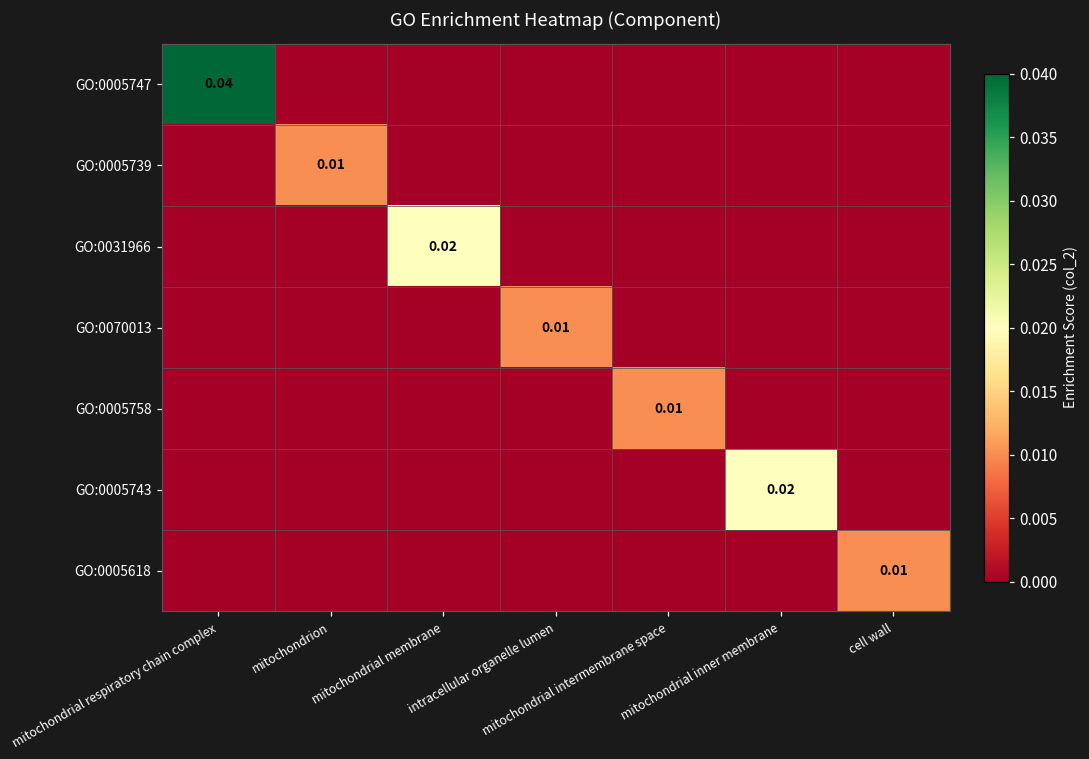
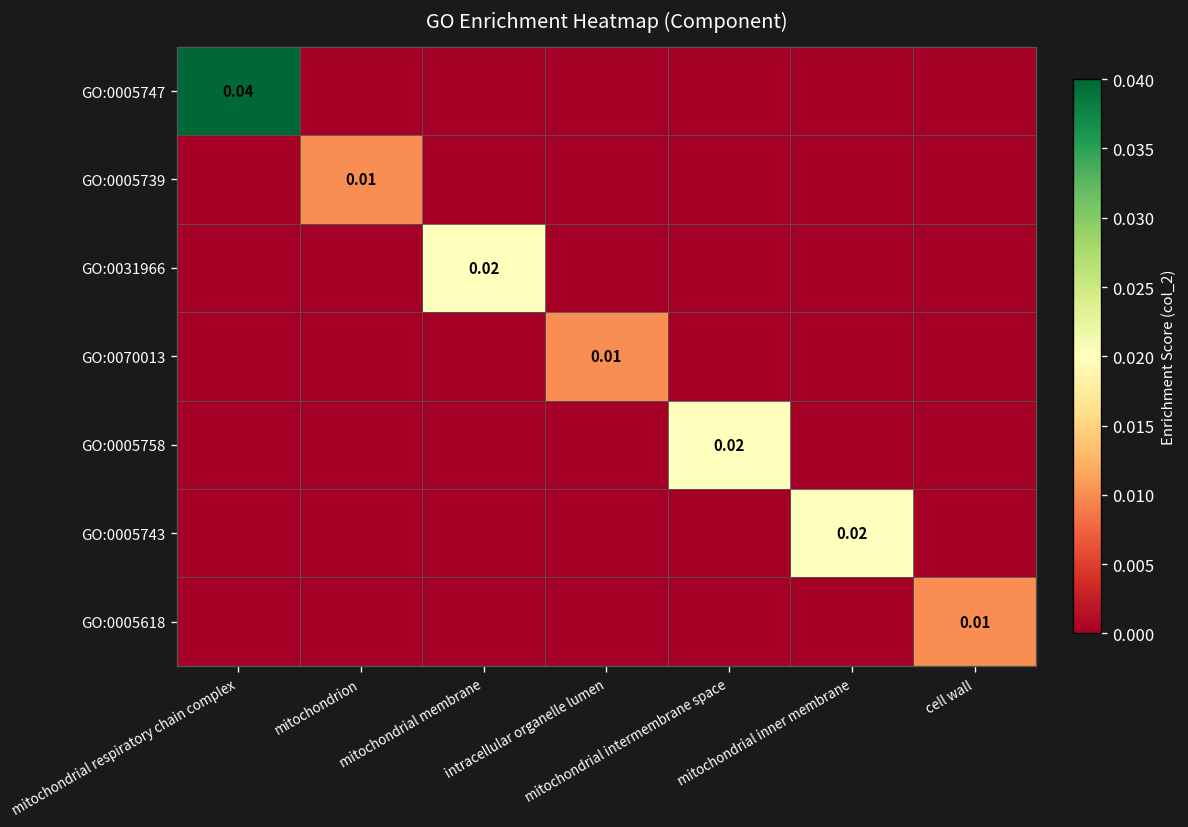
  {
    "GO:0005747": {
      "mitochondrial respiratory chain complex": 0.04
    },
    "GO:0005739": {
      "mitochondrion": 0.01
    },
    "GO:0031966": {
      "mitochondrial membrane": 0.02
    },
    "GO:0070013": {
      "intracellular organelle lumen": 0.01
    },
    "GO:0005758": {
-     "mitochondrial intermembrane space": 0.01
+     "mitochondrial intermembrane space": 0.02
    },
    "GO:0005743": {
      "mitochondrial inner membrane": 0.02
    },
    "GO:0005618": {
      "cell wall": 0.01
    }
  }
